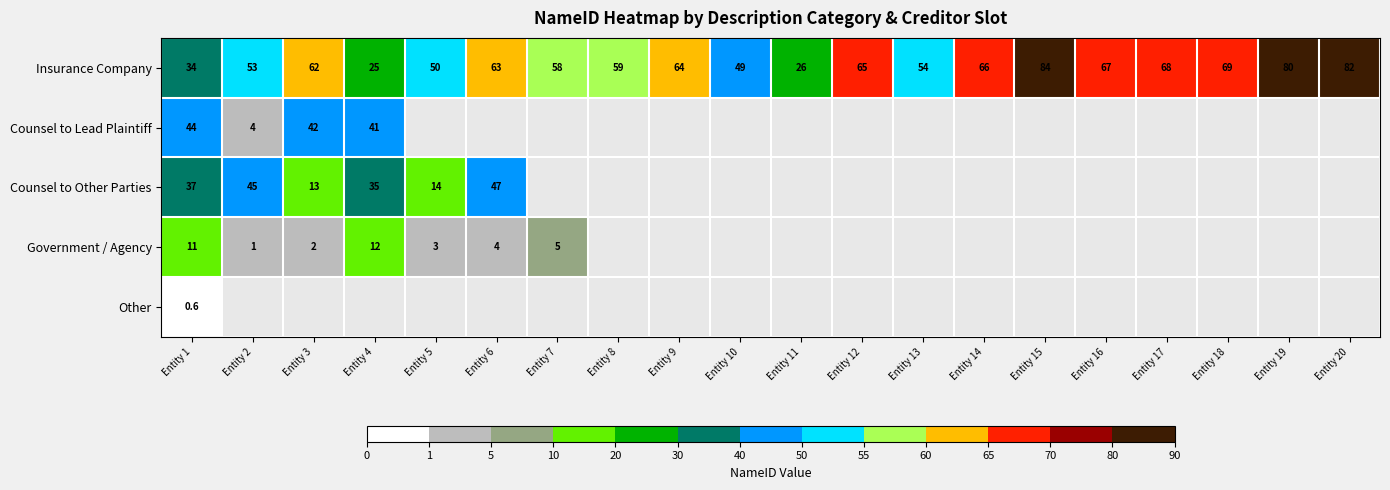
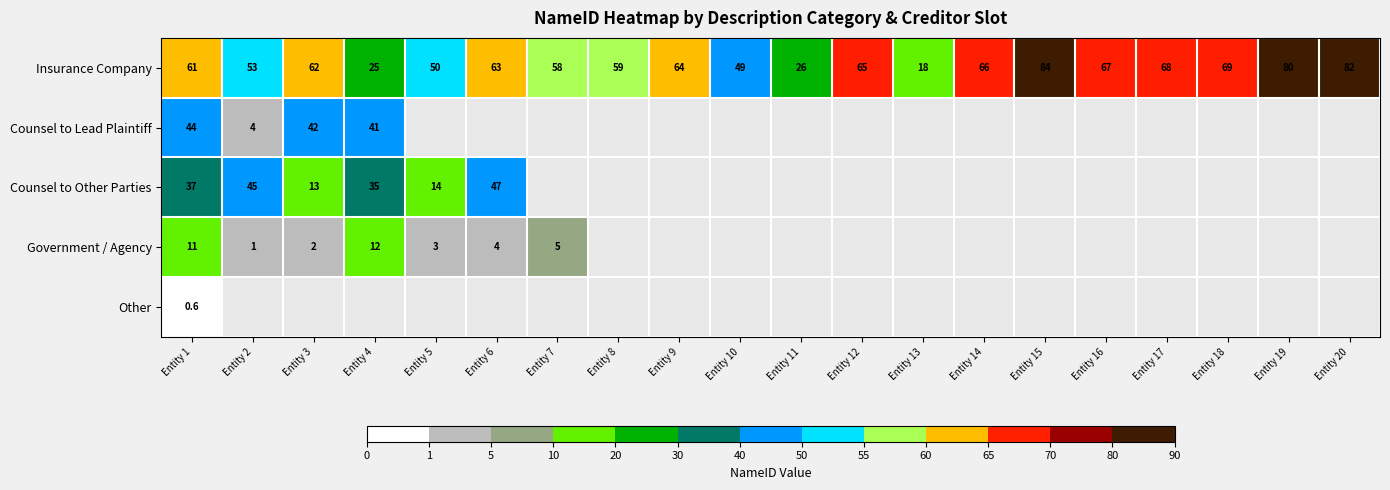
  {
    "Insurance Company": {
-     "Entity 1": 34,
+     "Entity 1": 61,
      "Entity 2": 53,
      "Entity 3": 62,
      "Entity 4": 25,
      "Entity 5": 50,
      "Entity 6": 63,
      "Entity 7": 58,
      "Entity 8": 59,
      "Entity 9": 64,
      "Entity 10": 49,
      "Entity 11": 26,
      "Entity 12": 65,
-     "Entity 13": 54,
+     "Entity 13": 18,
      "Entity 14": 66,
      "Entity 15": 84,
      "Entity 16": 67,
      "Entity 17": 68,
      "Entity 18": 69,
      "Entity 19": 80,
      "Entity 20": 82
    },
    "Counsel to Lead Plaintiff": {
      "Entity 1": 44,
      "Entity 2": 4,
      "Entity 3": 42,
      "Entity 4": 41
    },
    "Counsel to Other Parties": {
      "Entity 1": 37,
      "Entity 2": 45,
      "Entity 3": 13,
      "Entity 4": 35,
      "Entity 5": 14,
      "Entity 6": 47
    },
    "Government / Agency": {
      "Entity 1": 11,
      "Entity 2": 1,
      "Entity 3": 2,
      "Entity 4": 12,
      "Entity 5": 3,
      "Entity 6": 4,
      "Entity 7": 5
    },
    "Other": {
      "Entity 1": 0.6
    }
  }
